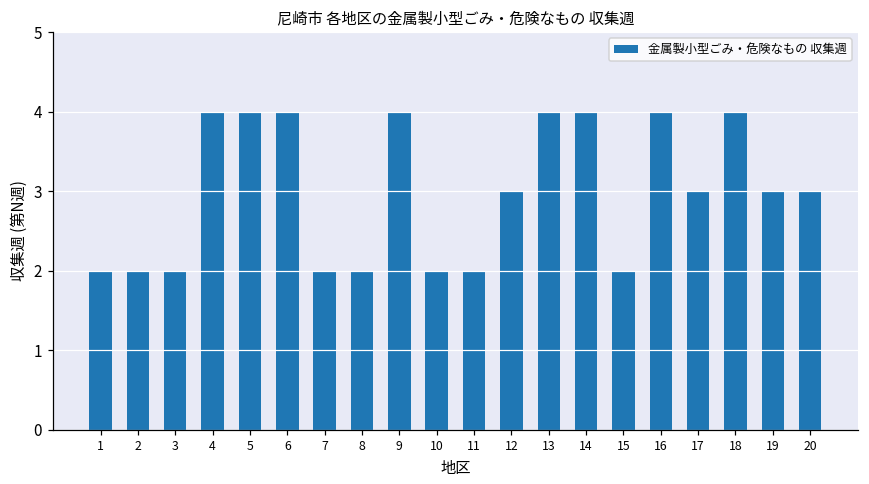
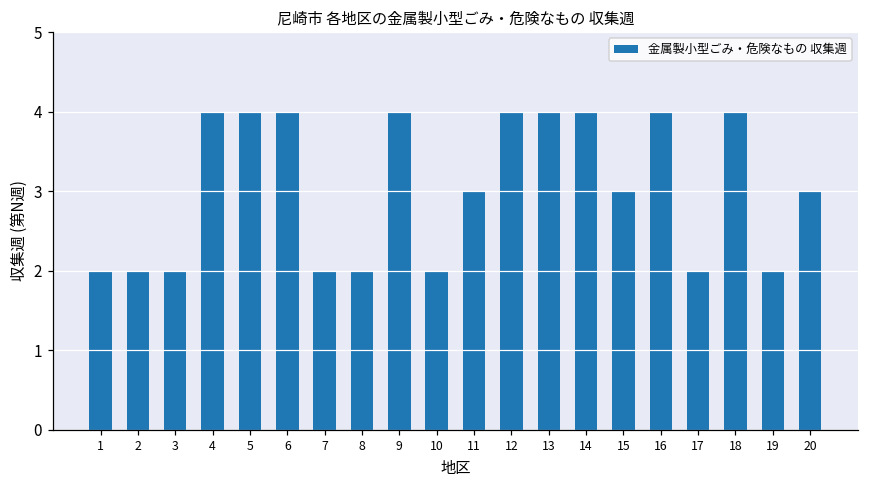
  {
    "1": 2,
    "2": 2,
    "3": 2,
    "4": 4,
    "5": 4,
    "6": 4,
    "7": 2,
    "8": 2,
    "9": 4,
    "10": 2,
-   "11": 2,
-   "12": 3,
+   "11": 3,
+   "12": 4,
    "13": 4,
    "14": 4,
-   "15": 2,
+   "15": 3,
    "16": 4,
-   "17": 3,
+   "17": 2,
    "18": 4,
-   "19": 3,
+   "19": 2,
    "20": 3
  }
